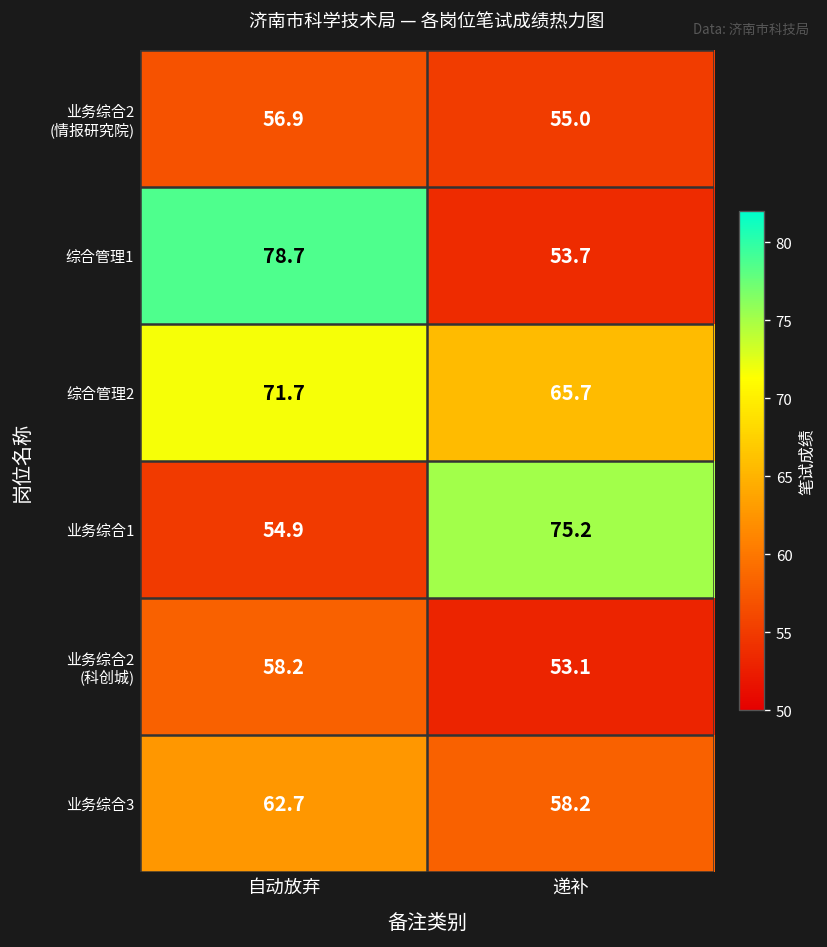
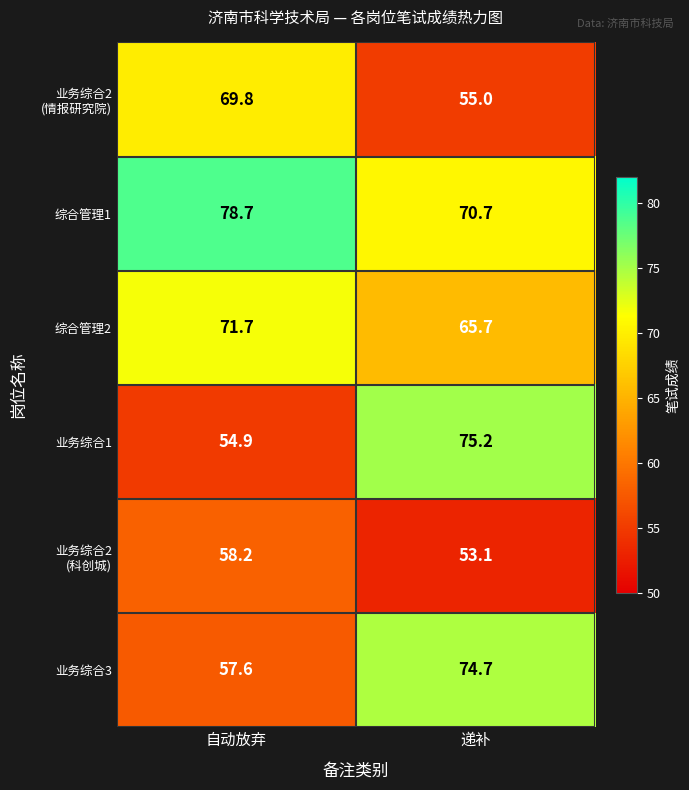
  {
    "业务综合2 (情报研究院)": {
-     "自动放弃": 56.9,
+     "自动放弃": 69.8,
      "递补": 55.0
    },
    "综合管理1": {
      "自动放弃": 78.7,
-     "递补": 53.7
+     "递补": 70.7
    },
    "综合管理2": {
      "自动放弃": 71.7,
      "递补": 65.7
    },
    "业务综合1": {
      "自动放弃": 54.9,
      "递补": 75.2
    },
    "业务综合2 (科创城)": {
      "自动放弃": 58.2,
      "递补": 53.1
    },
    "业务综合3": {
-     "自动放弃": 62.7,
-     "递补": 58.2
+     "自动放弃": 57.6,
+     "递补": 74.7
    }
  }
